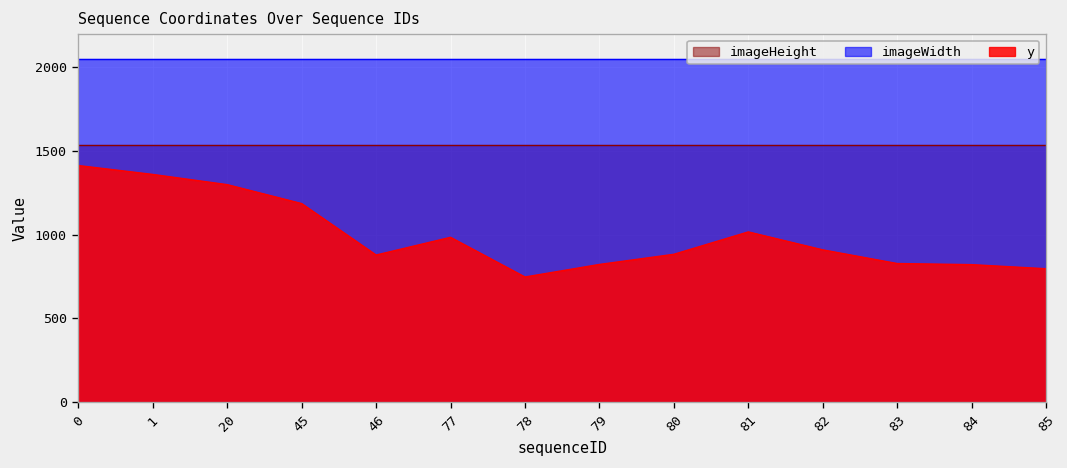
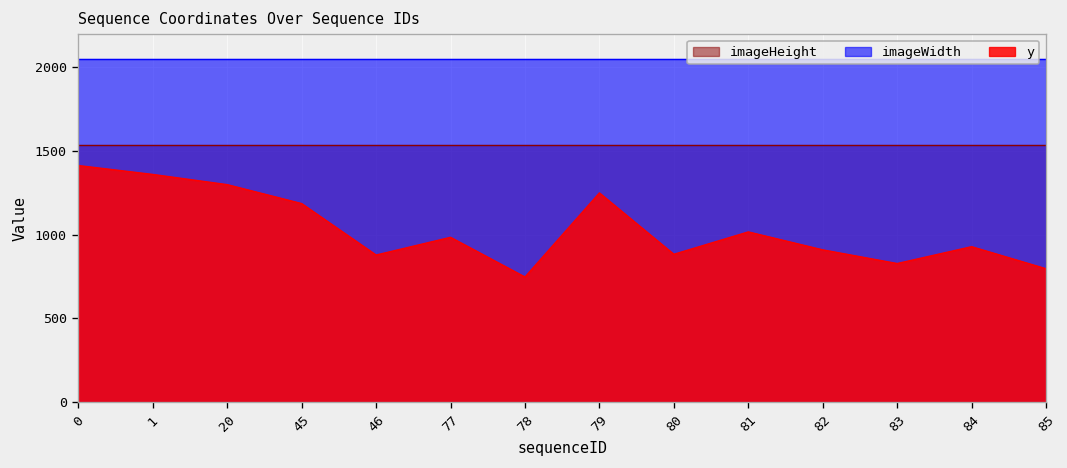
  {
    "imageHeight": {
      "0": 1540,
      "1": 1540,
      "20": 1540,
      "45": 1540,
      "46": 1540,
      "77": 1540,
      "78": 1540,
      "79": 1540,
      "80": 1540,
      "81": 1540,
      "82": 1540,
      "83": 1540,
      "84": 1540,
      "85": 1540
    },
    "imageWidth": {
      "0": 2050,
      "1": 2050,
      "20": 2050,
      "45": 2050,
      "46": 2050,
      "77": 2050,
      "78": 2050,
      "79": 2050,
      "80": 2050,
      "85": 2050
    },
    "y": {
      "0": 1410,
      "1": 1360,
      "20": 1300,
      "45": 1190,
      "46": 880,
      "77": 990,
      "78": 750,
-     "79": 820,
+     "79": 1250,
      "80": 880,
      "81": 1020,
      "82": 910,
      "83": 830,
-     "84": 820,
+     "84": 930,
      "85": 800
    }
  }
